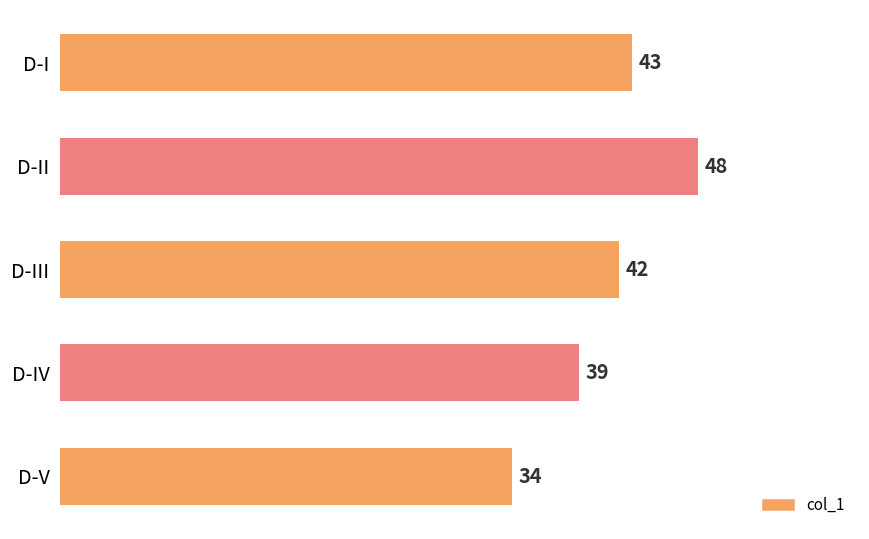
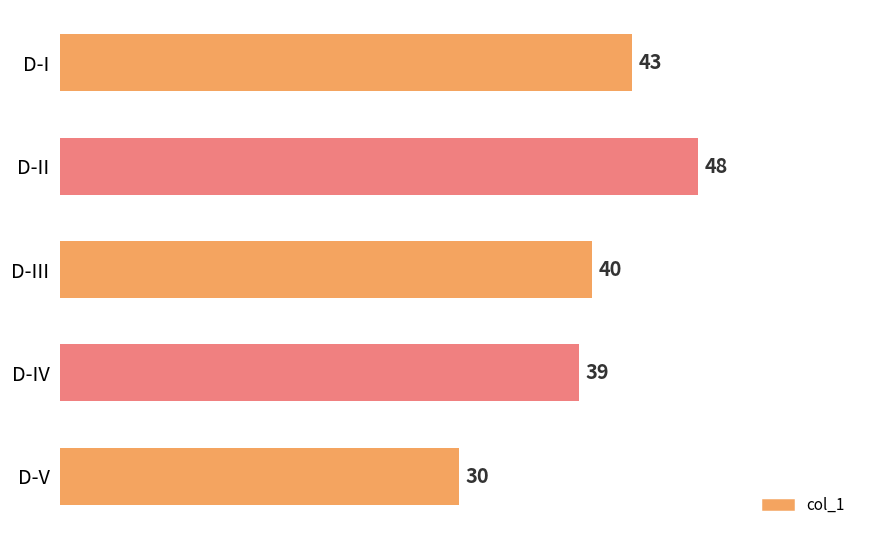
  {
    "D-I": 43,
    "D-II": 48,
-   "D-III": 42,
+   "D-III": 40,
    "D-IV": 39,
-   "D-V": 34
+   "D-V": 30
  }
